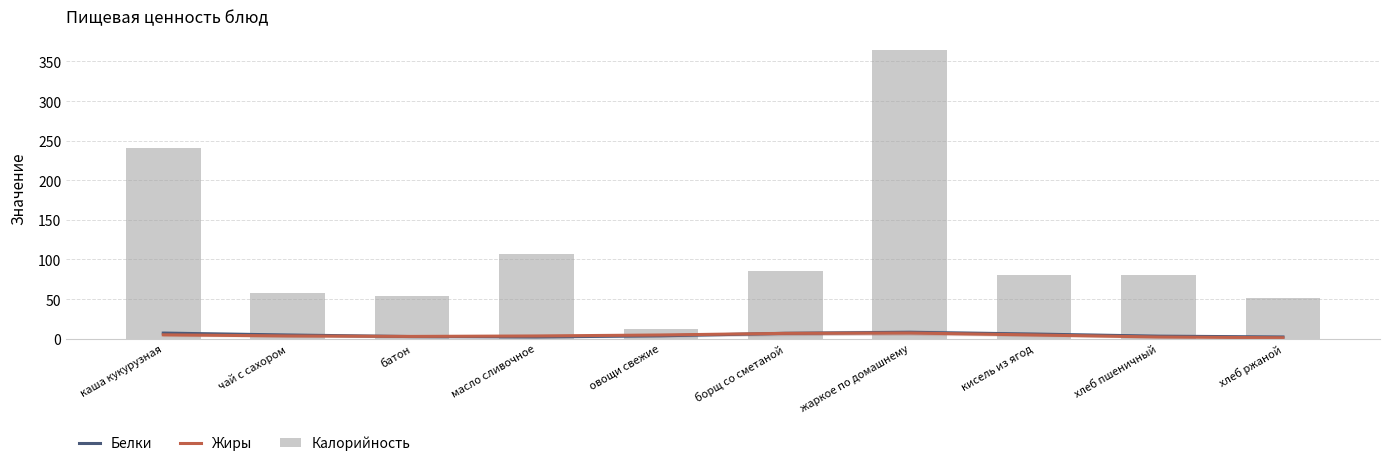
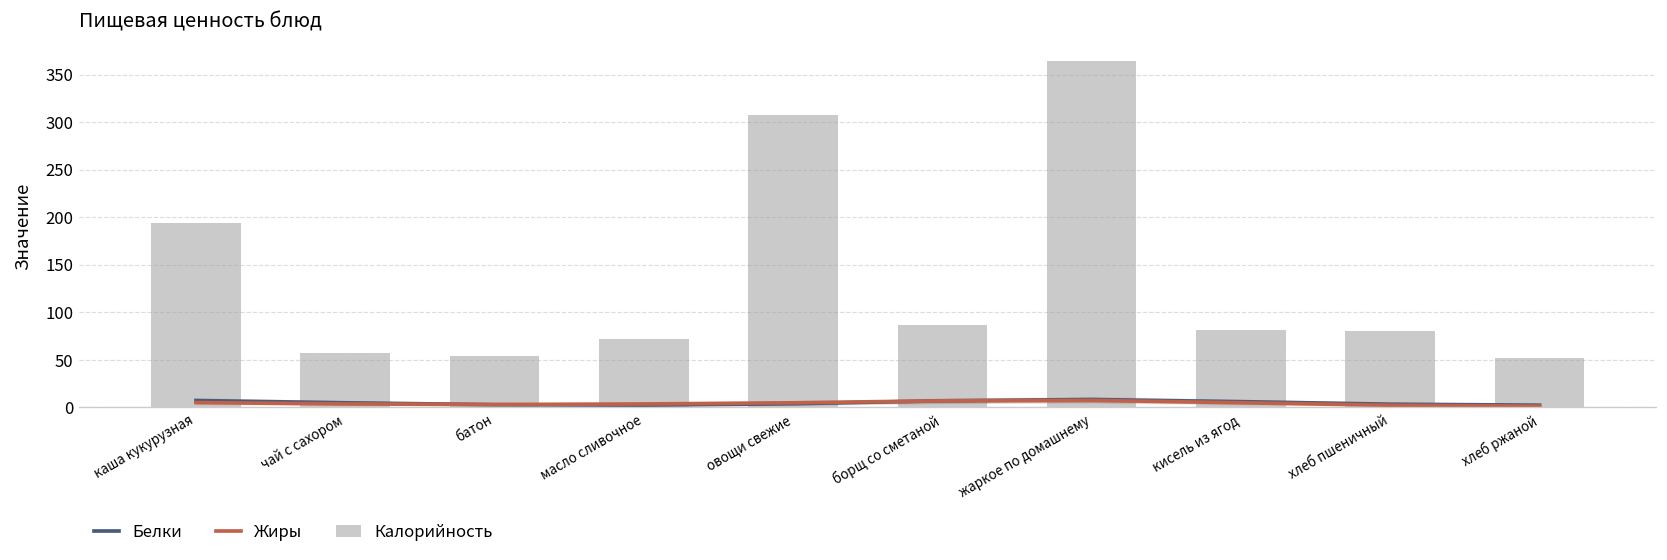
  {
    "Калорийность": {
-     "каша кукурузная": 240,
+     "каша кукурузная": 190,
      "чай с сахором": 60,
      "батон": 50,
-     "масло сливочное": 110,
-     "овощи свежие": 10,
+     "масло сливочное": 70,
+     "овощи свежие": 310,
      "борщ со сметаной": 90,
      "жаркое по домашнему": 360,
      "кисель из ягод": 80,
      "хлеб пшеничный": 80,
      "хлеб ржаной": 50
    }
  }
